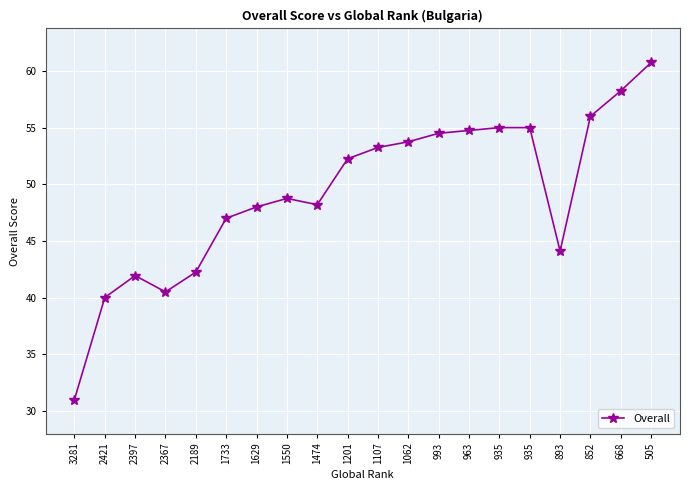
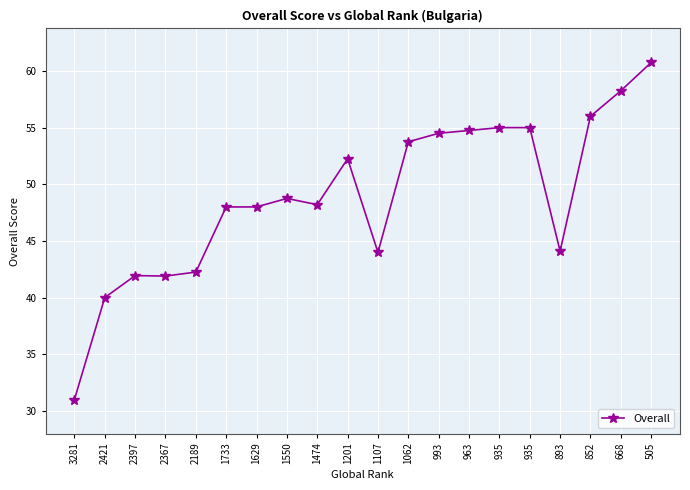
  {
    "3281": 31.0,
    "2421": 40.0,
    "2397": 41.9,
-   "2367": 40.5,
+   "2367": 41.9,
    "2189": 42.3,
-   "1733": 47,
+   "1733": 48,
    "1629": 48.0,
    "1550": 48.8,
    "1474": 48.2,
    "1201": 52.3,
-   "1107": 53.3,
+   "1107": 44.0,
    "1062": 53.8,
    "993": 54.5,
    "963": 54.8,
    "893": 44.1,
    "852": 56.0,
    "668": 58.3,
    "505": 60.8
  }
